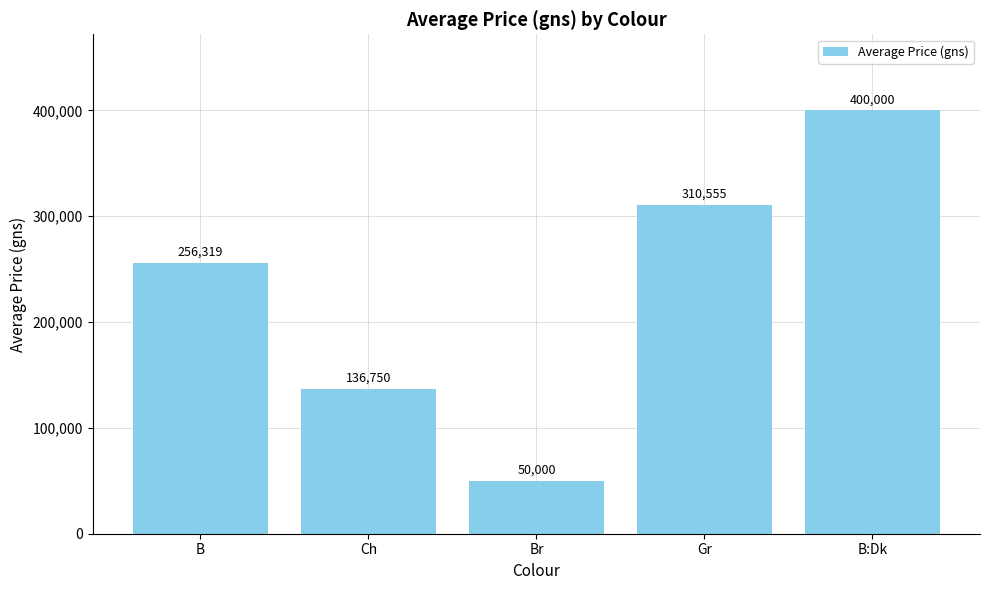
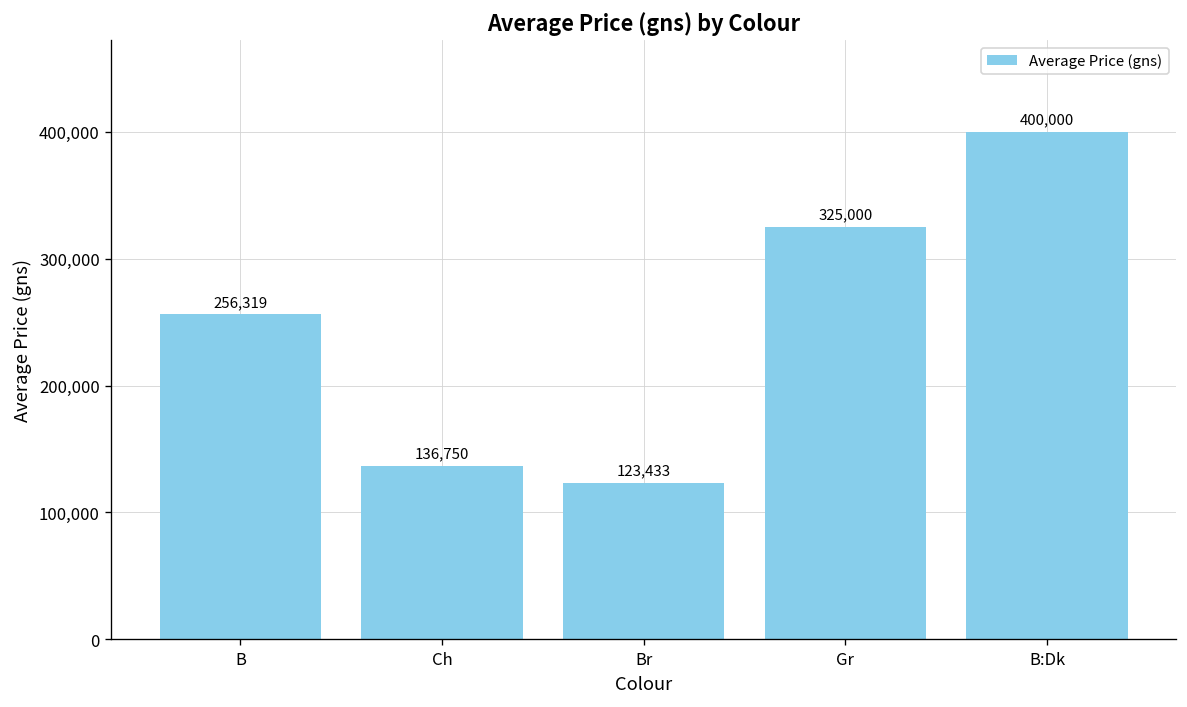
  {
    "B": "256,319",
    "Ch": "136,750",
-   "Br": "50,000",
-   "Gr": "310,555",
+   "Br": "123,433",
+   "Gr": "325,000",
    "B:Dk": "400,000"
  }
